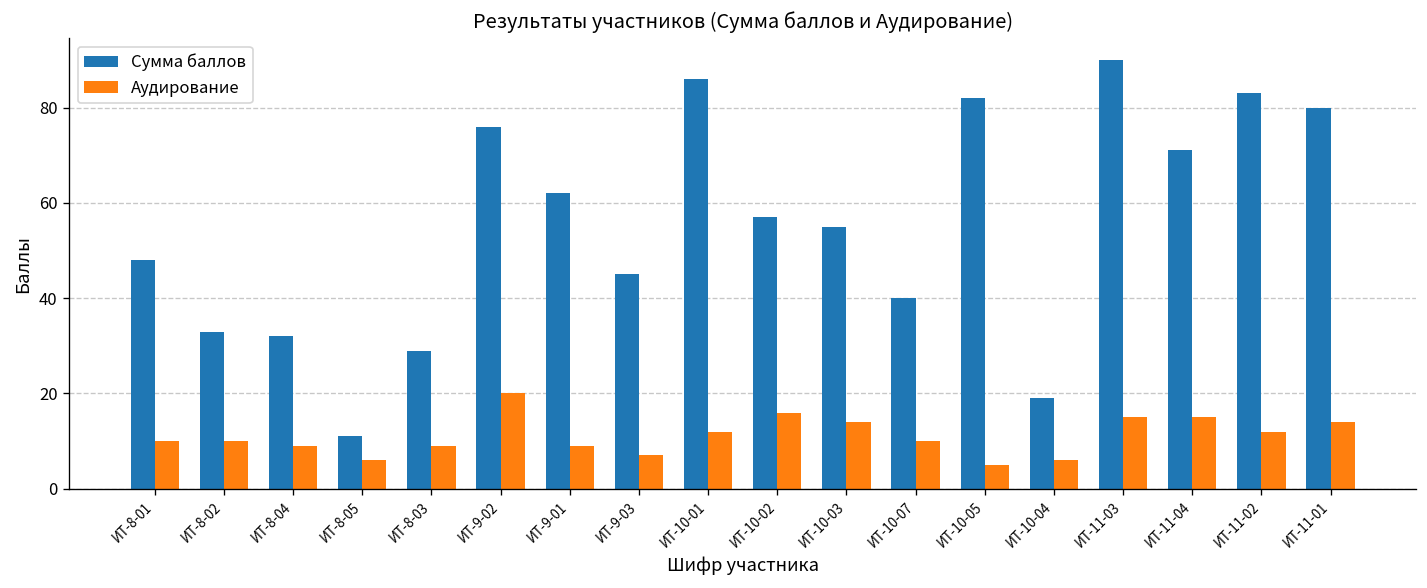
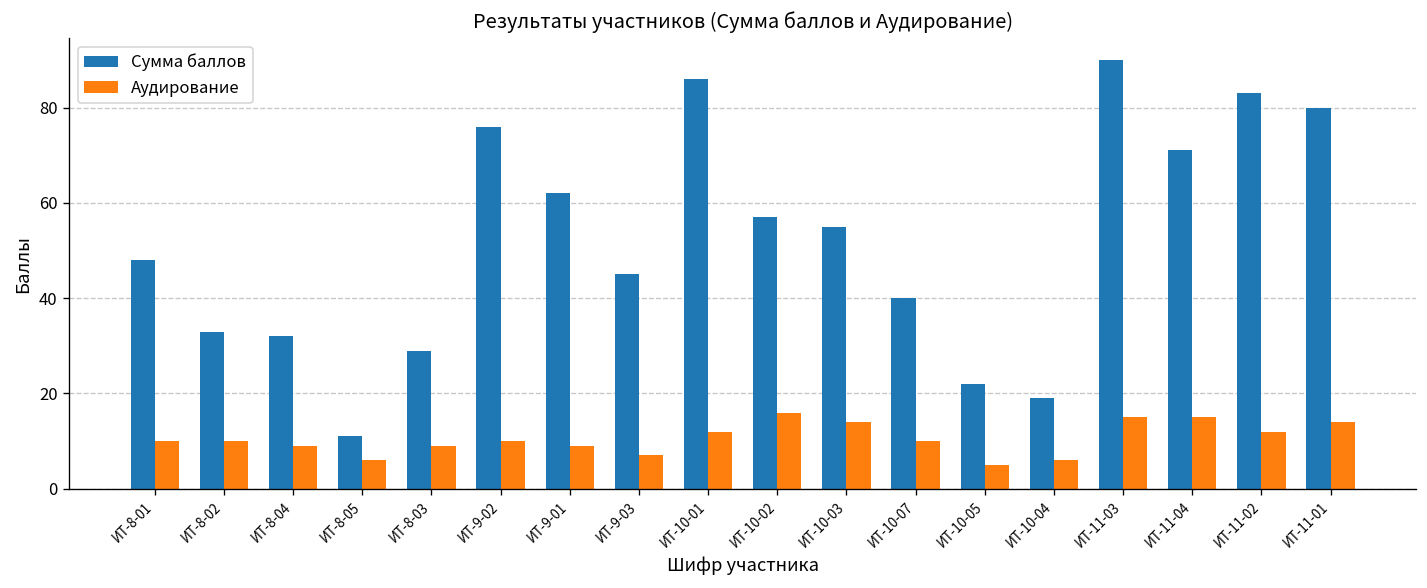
  {
    "Сумма баллов": {
      "ИТ-8-01": 48,
      "ИТ-8-02": 33,
      "ИТ-8-04": 32,
      "ИТ-8-05": 11,
      "ИТ-8-03": 29,
      "ИТ-9-02": 76,
      "ИТ-9-01": 62,
      "ИТ-9-03": 45,
      "ИТ-10-01": 86,
      "ИТ-10-02": 57,
      "ИТ-10-03": 55,
      "ИТ-10-07": 40,
-     "ИТ-10-05": 82,
+     "ИТ-10-05": 22,
      "ИТ-10-04": 19,
      "ИТ-11-03": 90,
      "ИТ-11-04": 71,
      "ИТ-11-02": 83,
      "ИТ-11-01": 80
    },
    "Аудирование": {
      "ИТ-8-01": 10,
      "ИТ-8-02": 10,
      "ИТ-8-04": 9,
      "ИТ-8-05": 6,
      "ИТ-8-03": 9,
-     "ИТ-9-02": 20,
+     "ИТ-9-02": 10,
      "ИТ-9-01": 9,
      "ИТ-9-03": 7,
      "ИТ-10-01": 12,
      "ИТ-10-02": 16,
      "ИТ-10-03": 14,
      "ИТ-10-07": 10,
      "ИТ-10-05": 5,
      "ИТ-10-04": 6,
      "ИТ-11-03": 15,
      "ИТ-11-04": 15,
      "ИТ-11-02": 12,
      "ИТ-11-01": 14
    }
  }
